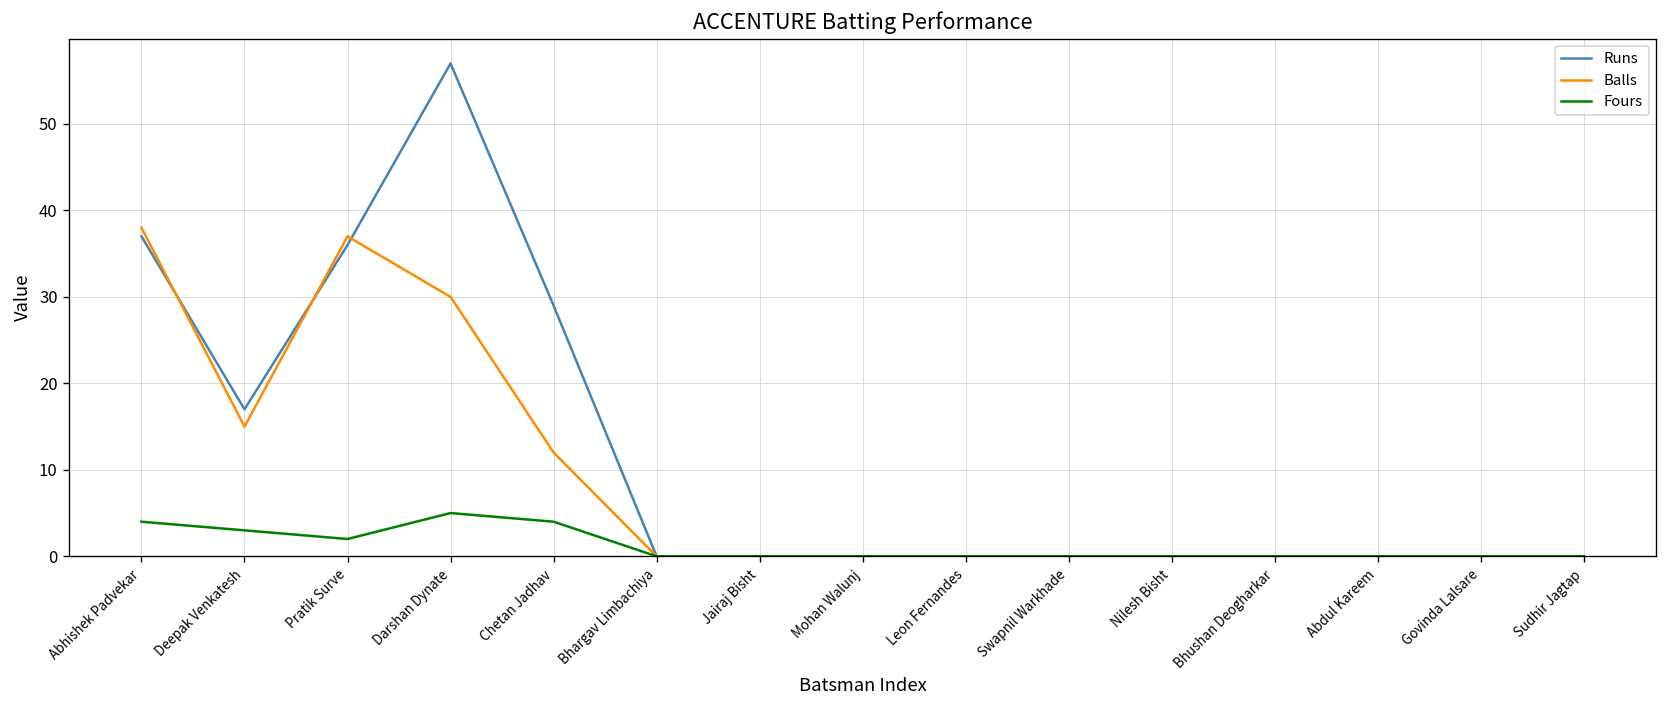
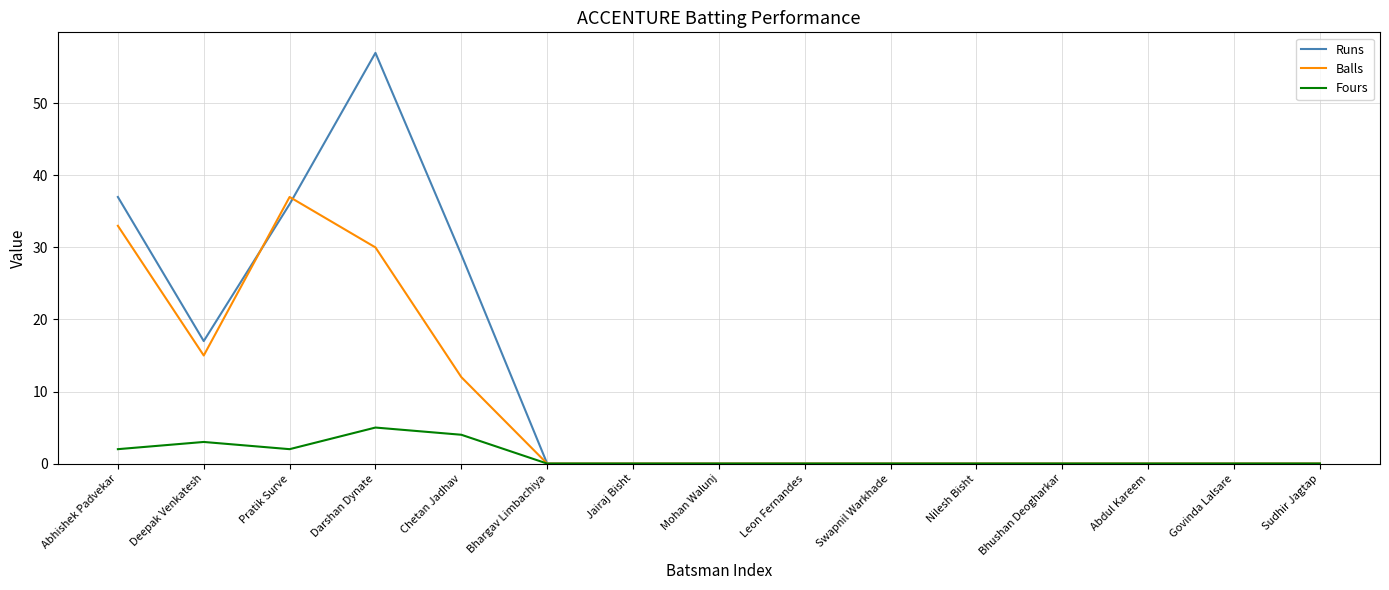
  {
    "Runs": {
      "Abhishek Padvekar": 37,
      "Deepak Venkatesh": 17,
      "Pratik Surve": 36,
      "Darshan Dynate": 57,
      "Chetan Jadhav": 29
    },
    "Balls": {
-     "Abhishek Padvekar": 38,
+     "Abhishek Padvekar": 33,
      "Deepak Venkatesh": 15,
      "Pratik Surve": 37,
      "Darshan Dynate": 30,
      "Chetan Jadhav": 12
    },
    "Fours": {
-     "Abhishek Padvekar": 4,
+     "Abhishek Padvekar": 2,
      "Deepak Venkatesh": 3,
      "Pratik Surve": 2,
      "Darshan Dynate": 5,
      "Chetan Jadhav": 4
    }
  }
